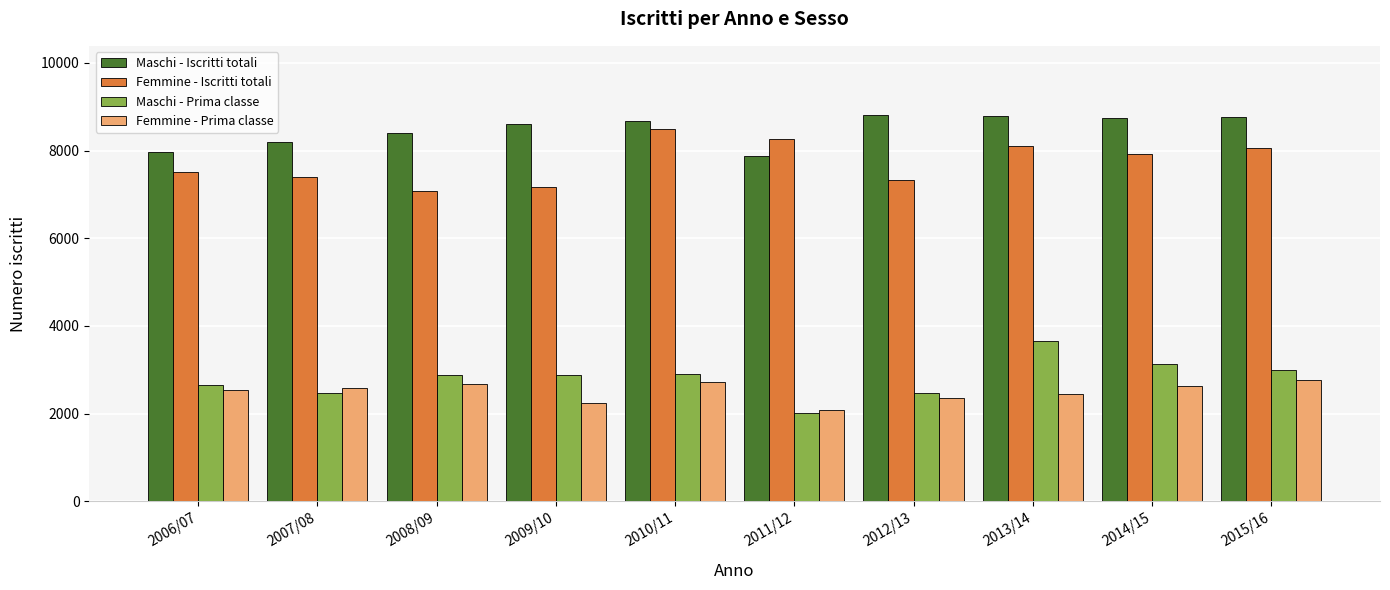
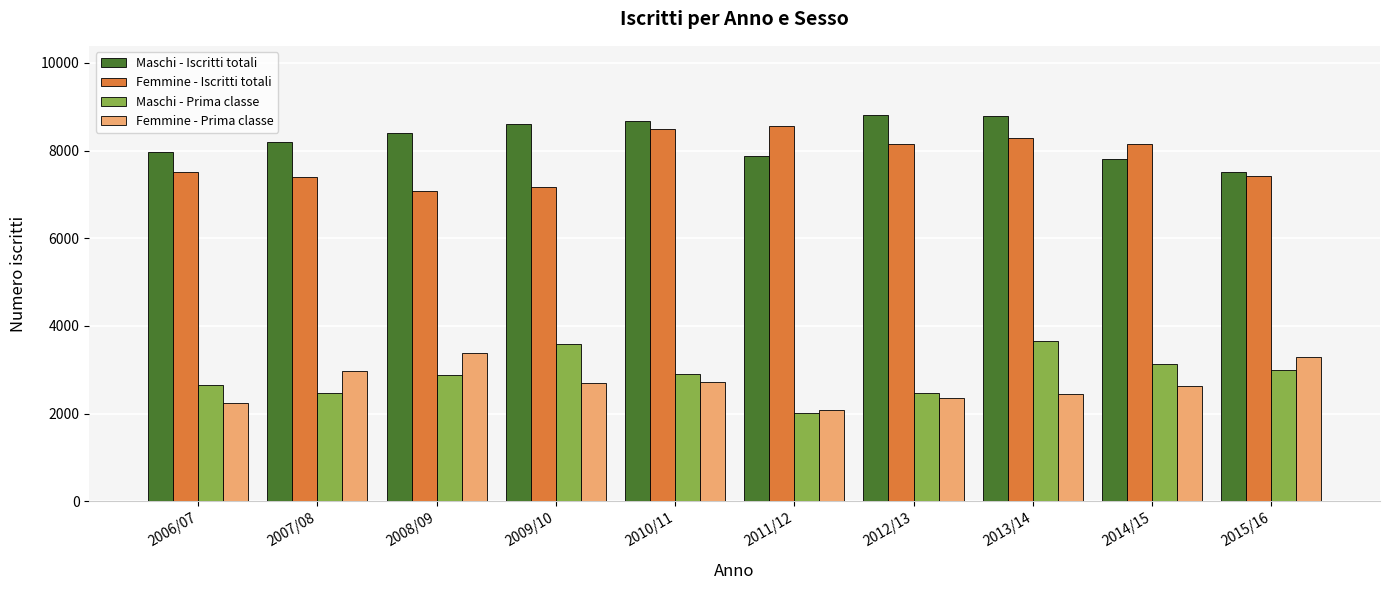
  {
    "Maschi - Iscritti totali": {
      "2006/07": 8000,
      "2007/08": 8200,
      "2008/09": 8400,
      "2009/10": 8600,
      "2010/11": 8700,
      "2011/12": 7900,
      "2012/13": 8800,
      "2013/14": 8800,
-     "2014/15": 8700,
-     "2015/16": 8800
+     "2014/15": 7800,
+     "2015/16": 7500
    },
    "Femmine - Iscritti totali": {
      "2006/07": 7500,
      "2007/08": 7400,
      "2008/09": 7100,
      "2009/10": 7200,
      "2010/11": 8500,
-     "2011/12": 8300,
-     "2012/13": 7300,
-     "2013/14": 8100,
-     "2014/15": 7900,
-     "2015/16": 8100
+     "2011/12": 8600,
+     "2012/13": 8100,
+     "2013/14": 8300,
+     "2014/15": 8100,
+     "2015/16": 7400
    },
    "Maschi - Prima classe": {
      "2006/07": 2700,
      "2007/08": 2500,
      "2008/09": 2900,
-     "2009/10": 2900,
+     "2009/10": 3600,
      "2010/11": 2900,
      "2011/12": 2000,
      "2012/13": 2500,
      "2013/14": 3700,
      "2014/15": 3100,
      "2015/16": 3000
    },
    "Femmine - Prima classe": {
-     "2006/07": 2500,
-     "2007/08": 2600,
-     "2008/09": 2700,
-     "2009/10": 2200,
+     "2006/07": 2200,
+     "2007/08": 3000,
+     "2008/09": 3400,
+     "2009/10": 2700,
      "2010/11": 2700,
      "2011/12": 2100,
      "2012/13": 2400,
      "2013/14": 2400,
      "2014/15": 2600,
-     "2015/16": 2800
+     "2015/16": 3300
    }
  }
